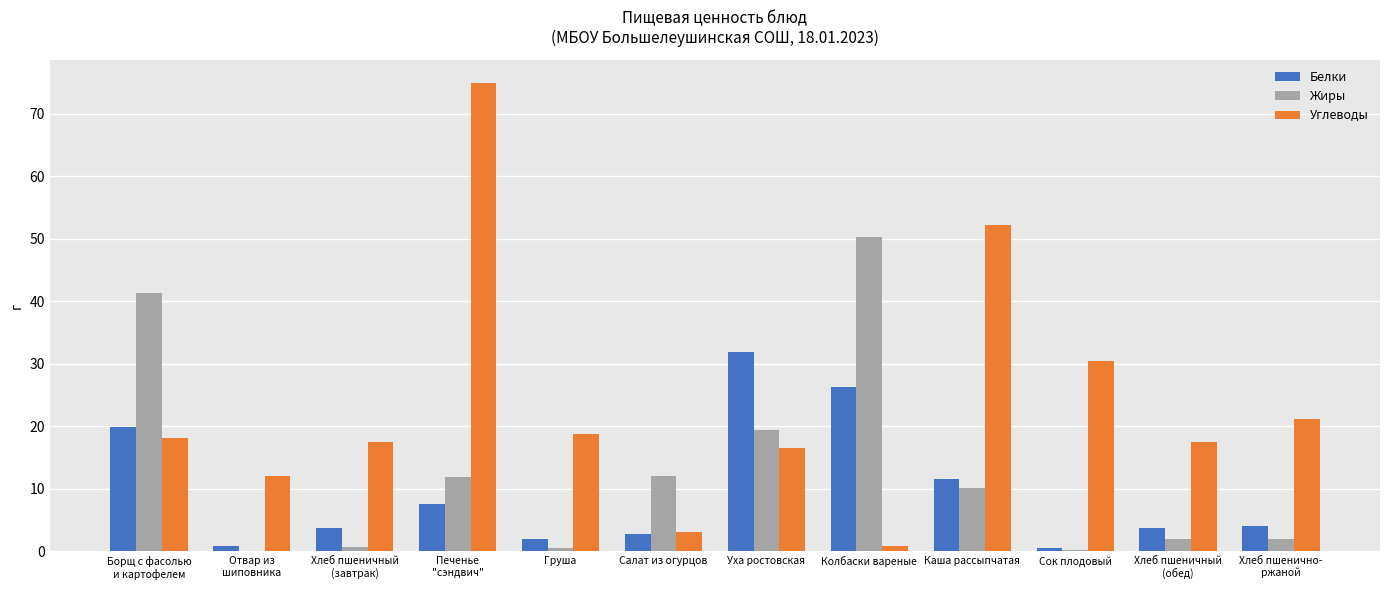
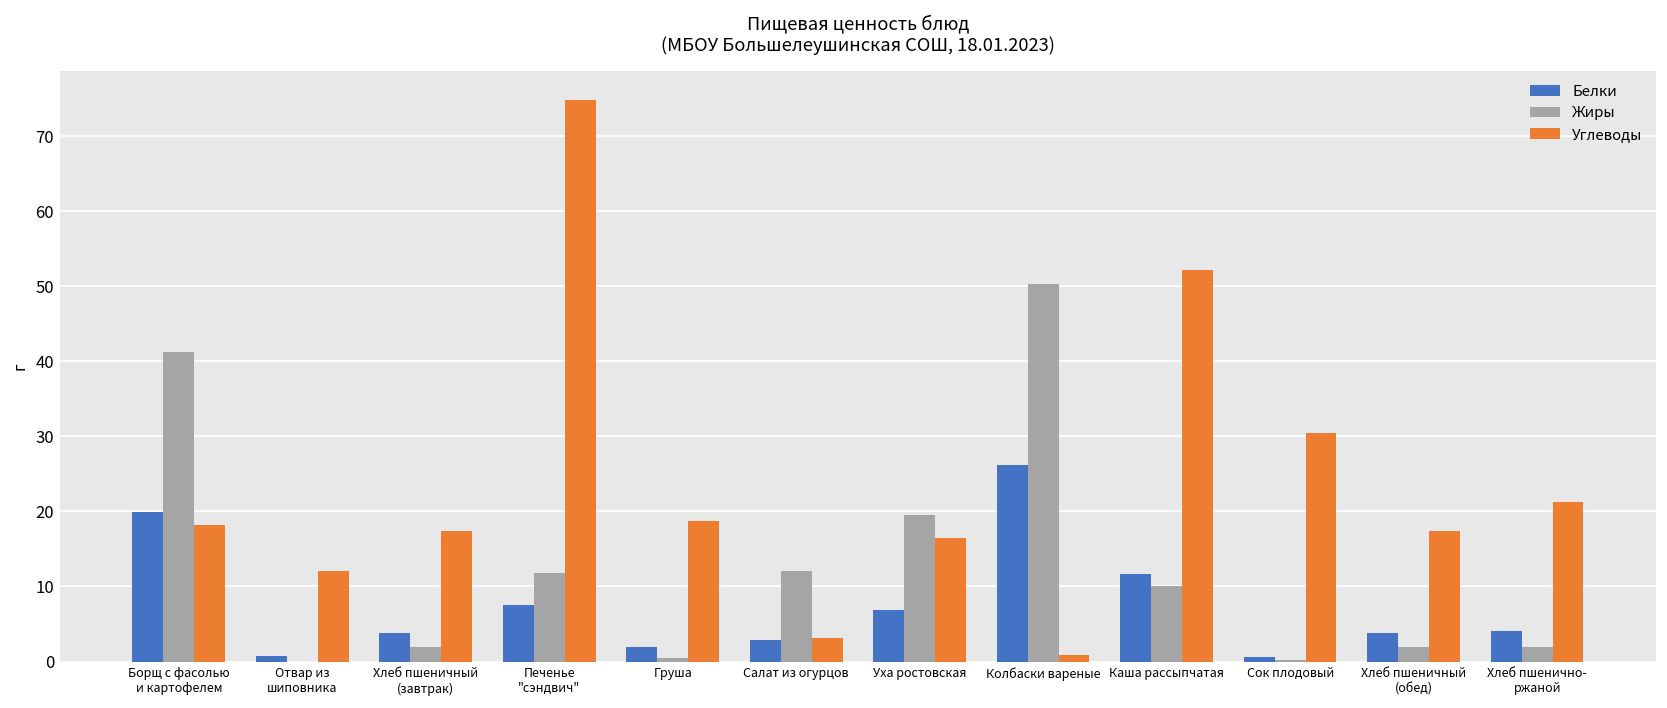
  {
    "Белки": {
      "Борщ с фасолью и картофелем": 20,
      "Отвар из шиповника": 1,
      "Хлеб пшеничный (завтрак)": 4,
      "Печенье \"сэндвич\"": 8,
      "Груша": 2,
      "Салат из огурцов": 3,
-     "Уха ростовская": 32,
+     "Уха ростовская": 7,
      "Колбаски вареные": 26,
      "Каша рассыпчатая": 12,
      "Сок плодовый": 1,
      "Хлеб пшеничный (обед)": 4,
      "Хлеб пшенично- ржаной": 4
    },
    "Жиры": {
      "Борщ с фасолью и картофелем": 41,
      "Отвар из шиповника": 0,
-     "Хлеб пшеничный (завтрак)": 1,
+     "Хлеб пшеничный (завтрак)": 2,
      "Печенье \"сэндвич\"": 12,
      "Груша": 1,
      "Салат из огурцов": 12,
      "Уха ростовская": 19,
      "Колбаски вареные": 50,
      "Каша рассыпчатая": 10,
      "Хлеб пшеничный (обед)": 2,
      "Хлеб пшенично- ржаной": 2
    },
    "Углеводы": {
      "Борщ с фасолью и картофелем": 18,
      "Отвар из шиповника": 12,
      "Хлеб пшеничный (завтрак)": 17,
      "Печенье \"сэндвич\"": 75,
      "Груша": 19,
      "Салат из огурцов": 3,
      "Уха ростовская": 16,
      "Колбаски вареные": 1,
      "Каша рассыпчатая": 52,
      "Сок плодовый": 30,
      "Хлеб пшеничный (обед)": 17,
      "Хлеб пшенично- ржаной": 21
    }
  }
